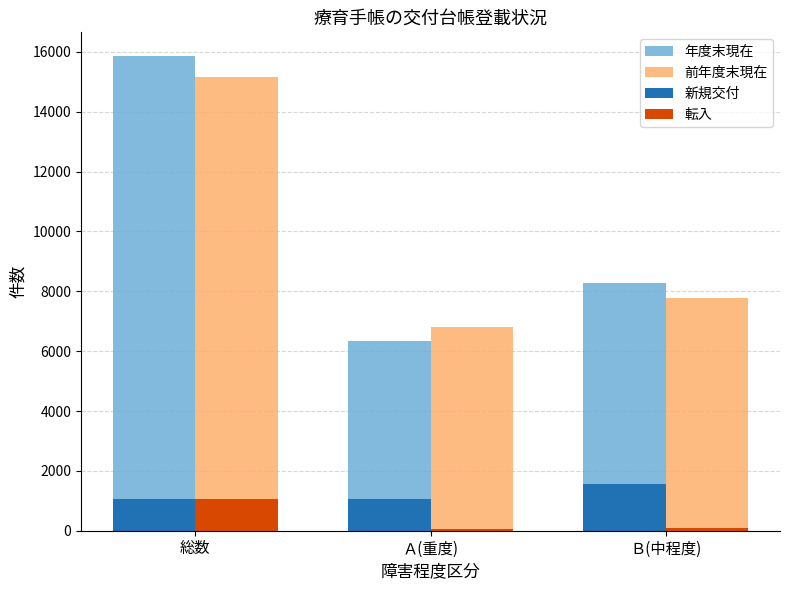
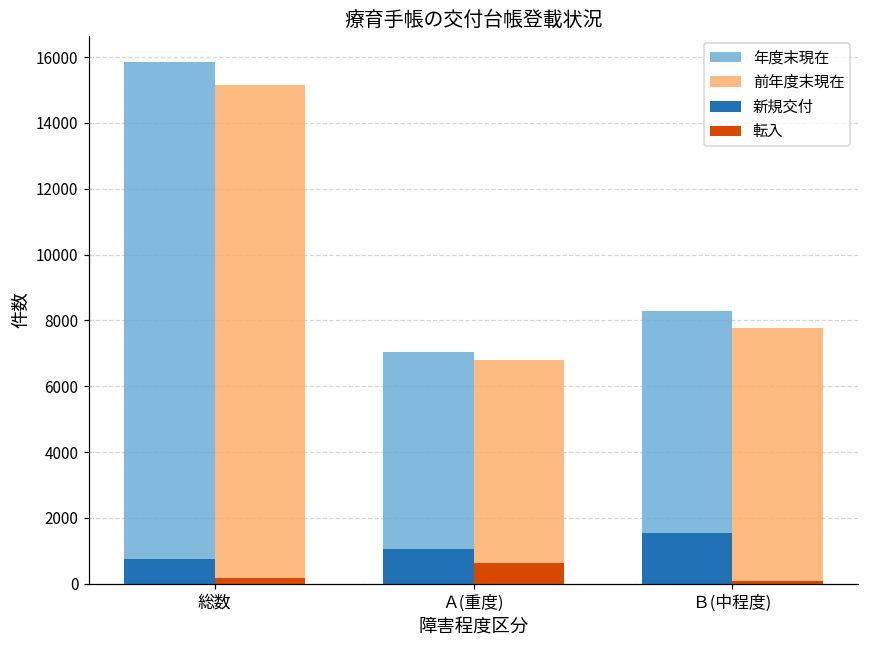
  {
    "年度末現在": {
      "総数": 15900,
-     "Ａ(重度)": 6300,
+     "Ａ(重度)": 7100,
      "Ｂ(中程度)": 8300
    },
    "前年度末現在": {
      "総数": 15100,
      "Ａ(重度)": 6800,
      "Ｂ(中程度)": 7800
    },
    "新規交付": {
-     "総数": 1100
+     "総数": 800
    },
    "転入": {
-     "総数": 1000,
-     "Ａ(重度)": 100
+     "総数": 200,
+     "Ａ(重度)": 600
    }
  }
